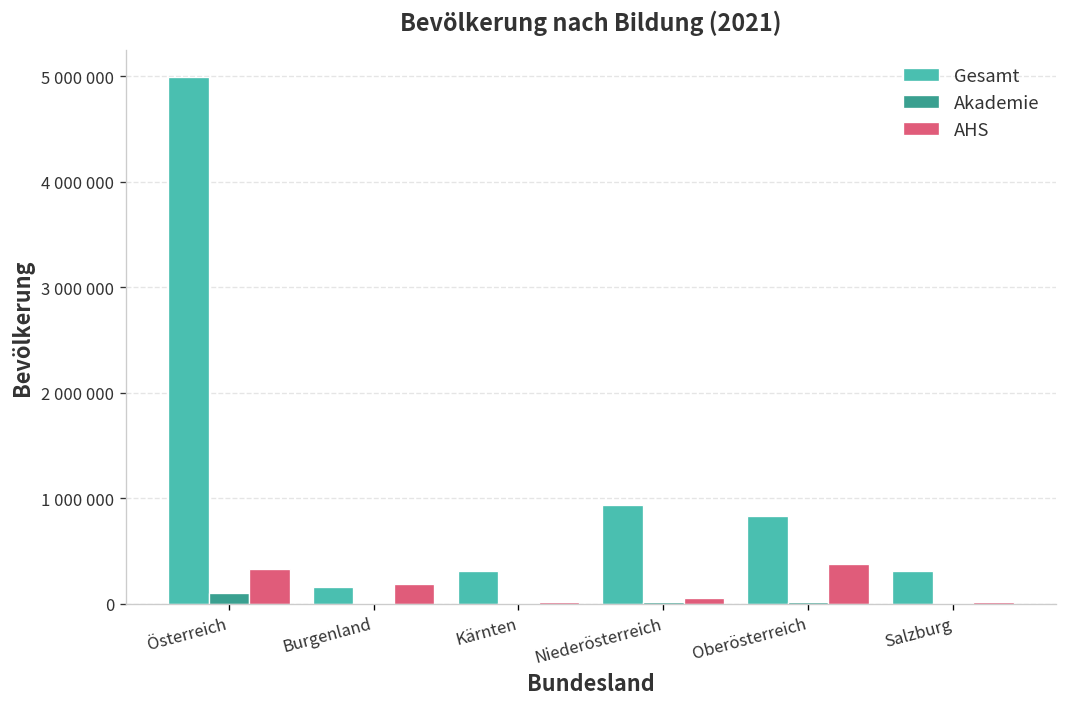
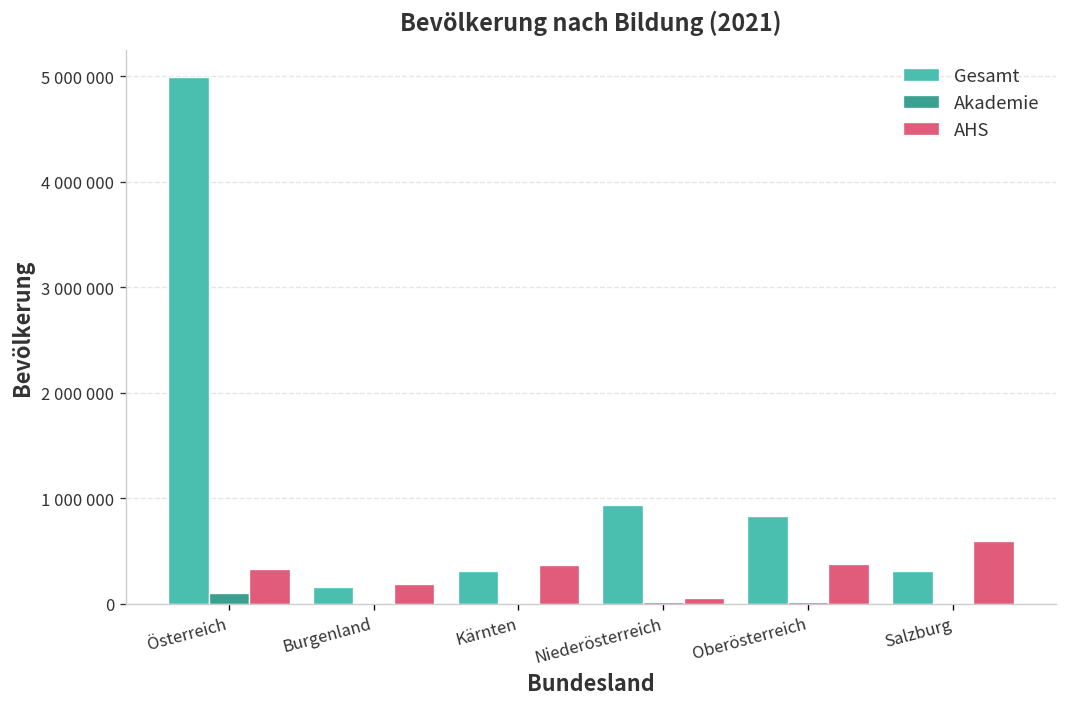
  {
    "AHS": {
      "Österreich": 300000,
      "Burgenland": 200000,
-     "Kärnten": 0,
+     "Kärnten": 400000,
      "Niederösterreich": 100000,
      "Oberösterreich": 400000,
-     "Salzburg": 0
+     "Salzburg": 600000
    }
  }
